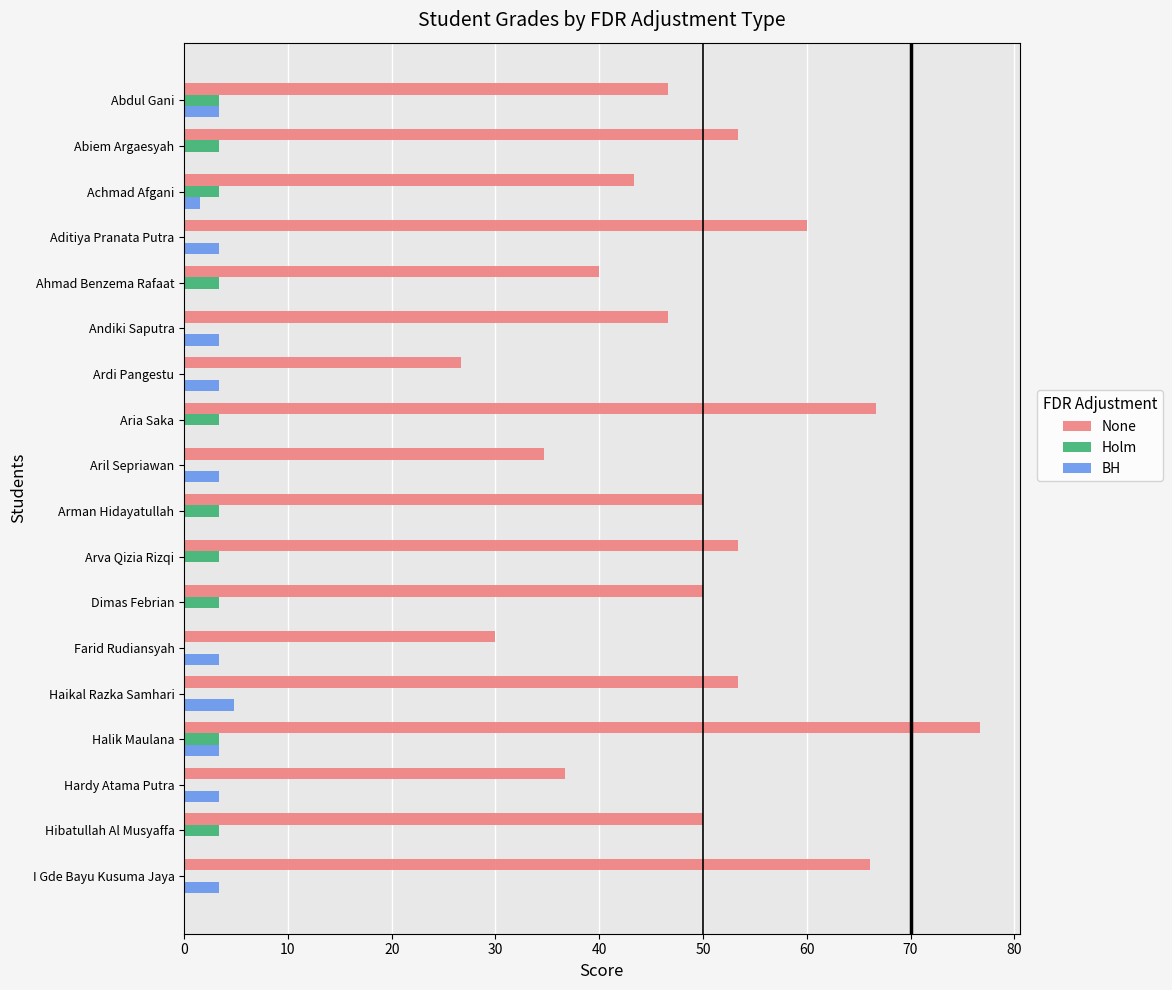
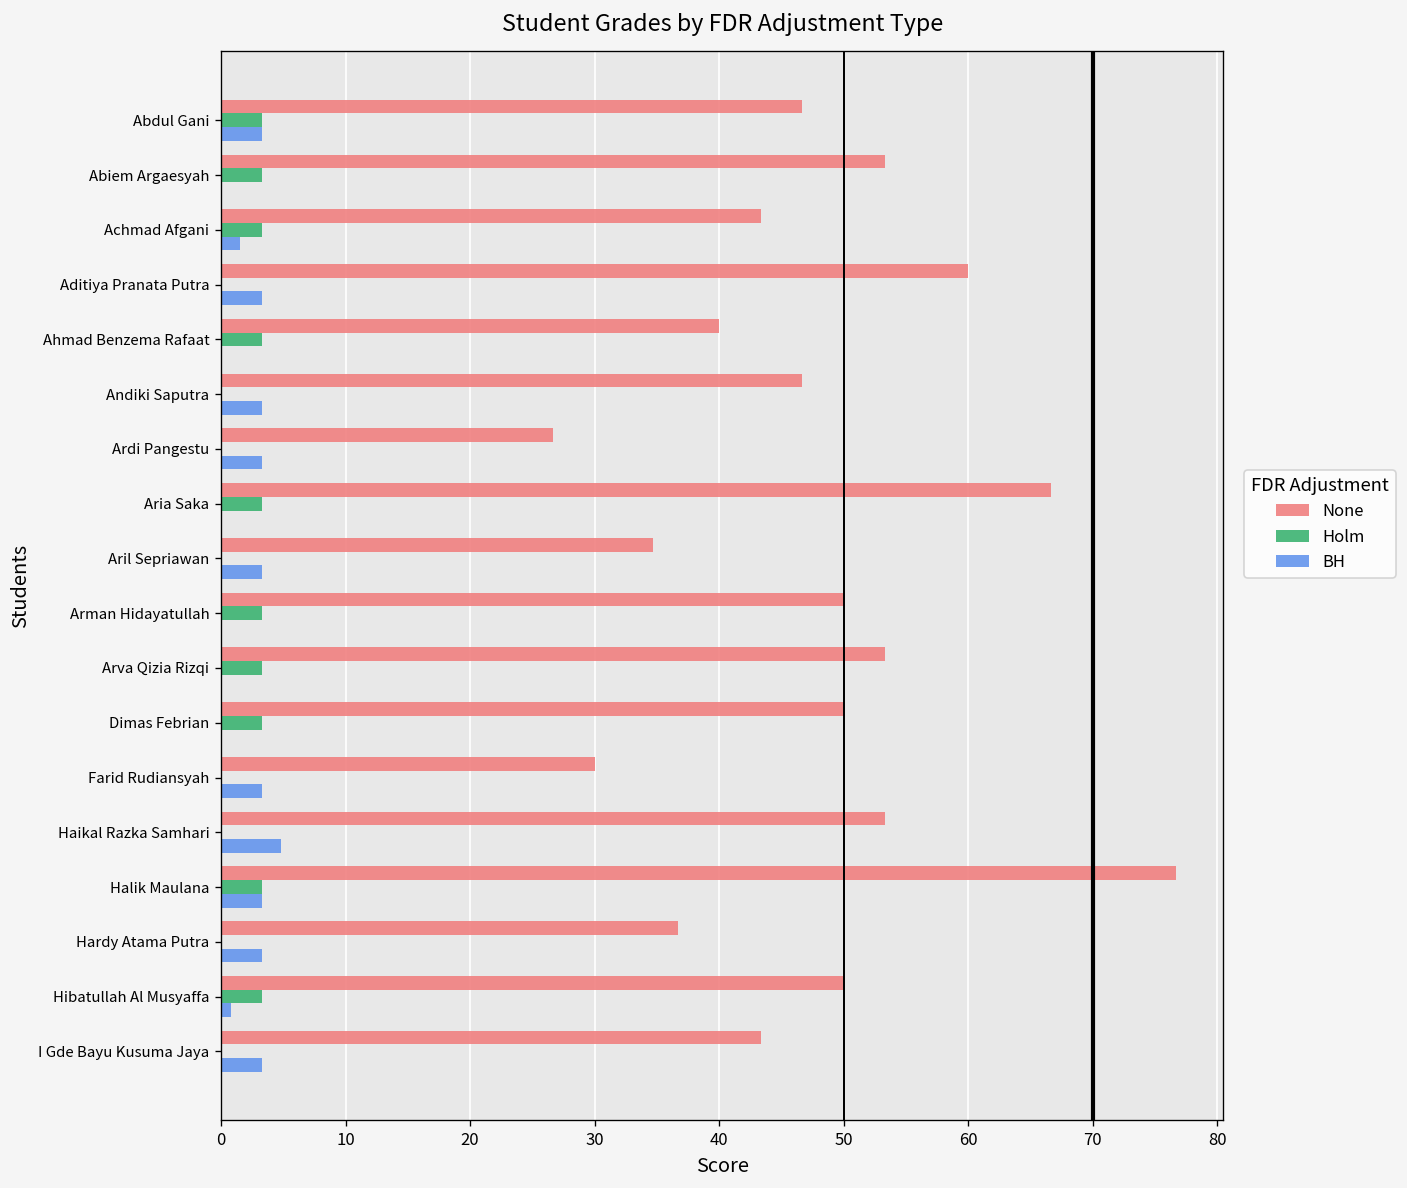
  {
    "None": {
      "Abdul Gani": 46.7,
      "Abiem Argaesyah": 53.3,
      "Achmad Afgani": 43.3,
      "Aditiya Pranata Putra": 60.0,
      "Ahmad Benzema Rafaat": 40.0,
      "Andiki Saputra": 46.7,
      "Ardi Pangestu": 26.7,
      "Aria Saka": 66.7,
      "Aril Sepriawan": 34.7,
      "Arman Hidayatullah": 50.0,
      "Arva Qizia Rizqi": 53.3,
      "Dimas Febrian": 50.0,
      "Farid Rudiansyah": 30.0,
      "Haikal Razka Samhari": 53.3,
      "Halik Maulana": 76.7,
      "Hardy Atama Putra": 36.7,
      "Hibatullah Al Musyaffa": 50.0,
-     "I Gde Bayu Kusuma Jaya": 66.1
+     "I Gde Bayu Kusuma Jaya": 43.3
    },
    "Holm": {
      "Abdul Gani": 3.3,
      "Abiem Argaesyah": 3.3,
      "Achmad Afgani": 3.3,
      "Aditiya Pranata Putra": 0.0,
      "Ahmad Benzema Rafaat": 3.3,
      "Andiki Saputra": 0.0,
      "Ardi Pangestu": 0.0,
      "Aria Saka": 3.3,
      "Aril Sepriawan": 0.0,
      "Arman Hidayatullah": 3.3,
      "Arva Qizia Rizqi": 3.3,
      "Dimas Febrian": 3.3,
      "Farid Rudiansyah": 0.0,
      "Haikal Razka Samhari": 0.0,
      "Halik Maulana": 3.3,
      "Hardy Atama Putra": 0.0,
      "Hibatullah Al Musyaffa": 3.3,
      "I Gde Bayu Kusuma Jaya": 0.0
    },
    "BH": {
      "Abdul Gani": 3.3,
      "Abiem Argaesyah": 0.0,
      "Achmad Afgani": 1.5,
      "Aditiya Pranata Putra": 3.3,
      "Ahmad Benzema Rafaat": 0.0,
      "Andiki Saputra": 3.3,
      "Ardi Pangestu": 3.3,
      "Aria Saka": 0.0,
      "Aril Sepriawan": 3.3,
      "Arman Hidayatullah": 0.0,
      "Arva Qizia Rizqi": 0.0,
      "Dimas Febrian": 0.0,
      "Farid Rudiansyah": 3.3,
      "Haikal Razka Samhari": 4.8,
      "Halik Maulana": 3.3,
      "Hardy Atama Putra": 3.3,
-     "Hibatullah Al Musyaffa": 0.0,
+     "Hibatullah Al Musyaffa": 0.8,
      "I Gde Bayu Kusuma Jaya": 3.3
    }
  }
